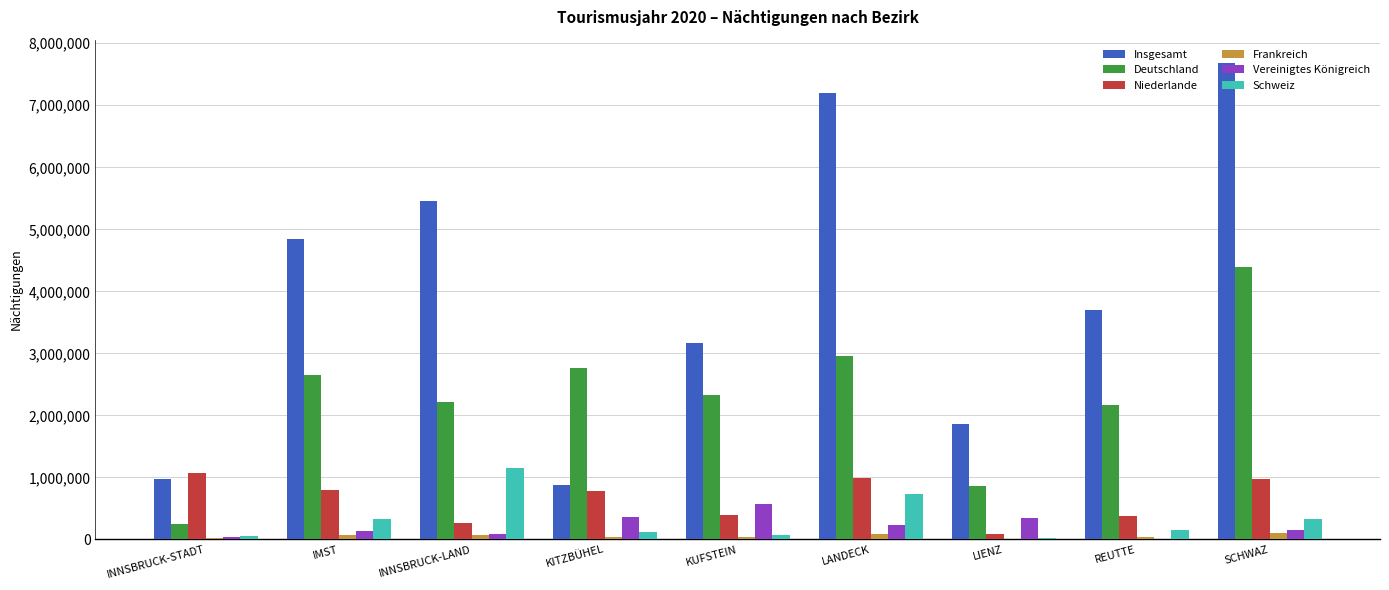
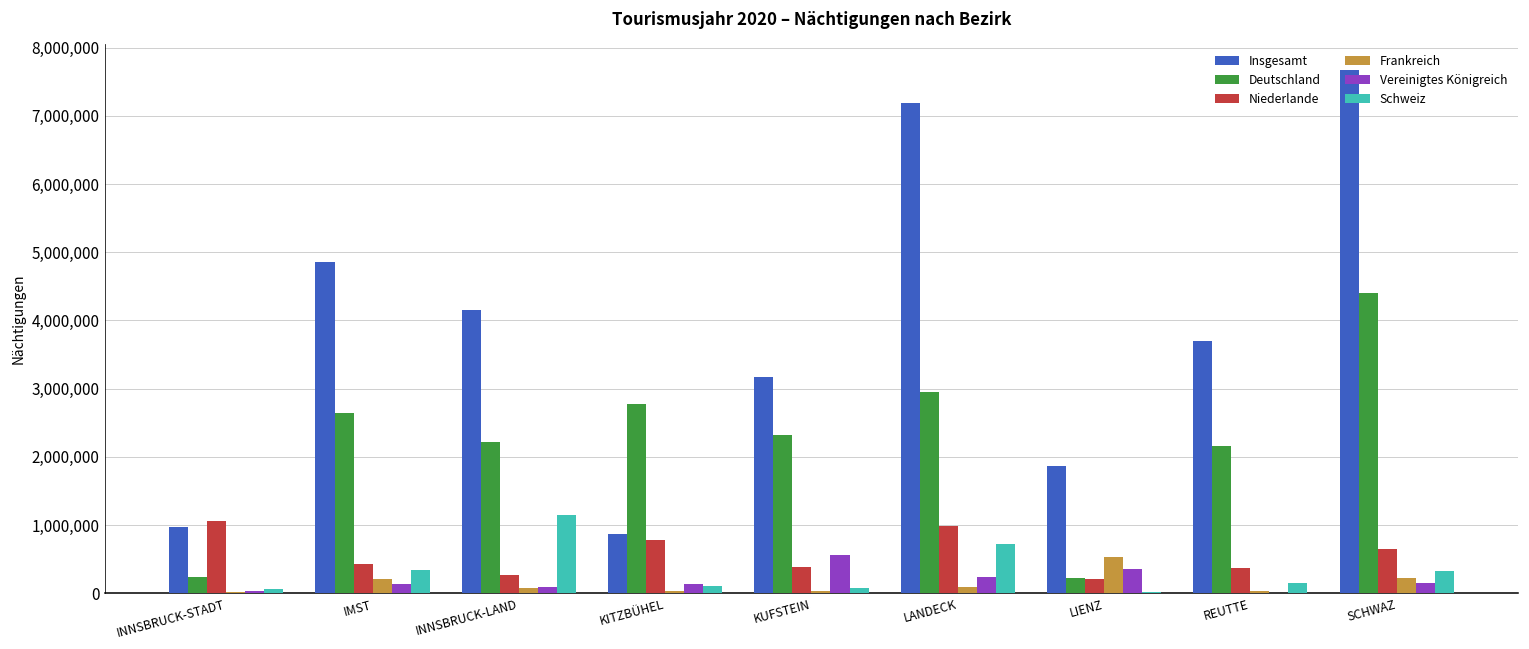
  {
    "Insgesamt": {
      "INNSBRUCK-STADT": "1,000,000",
      "IMST": "4,900,000",
-     "INNSBRUCK-LAND": "5,500,000",
+     "INNSBRUCK-LAND": "4,100,000",
      "KITZBÜHEL": "900,000",
      "KUFSTEIN": "3,200,000",
      "LANDECK": "7,200,000",
      "LIENZ": "1,900,000",
      "REUTTE": "3,700,000",
      "SCHWAZ": "7,700,000"
    },
    "Deutschland": {
      "INNSBRUCK-STADT": "200,000",
      "IMST": "2,600,000",
      "INNSBRUCK-LAND": "2,200,000",
      "KITZBÜHEL": "2,800,000",
      "KUFSTEIN": "2,300,000",
      "LANDECK": "2,900,000",
-     "LIENZ": "900,000",
+     "LIENZ": "200,000",
      "REUTTE": "2,200,000",
      "SCHWAZ": "4,400,000"
    },
    "Niederlande": {
      "INNSBRUCK-STADT": "1,100,000",
-     "IMST": "800,000",
+     "IMST": "400,000",
      "INNSBRUCK-LAND": "300,000",
      "KITZBÜHEL": "800,000",
      "KUFSTEIN": "400,000",
      "LANDECK": "1,000,000",
-     "LIENZ": "100,000",
+     "LIENZ": "200,000",
      "REUTTE": "400,000",
-     "SCHWAZ": "1,000,000"
+     "SCHWAZ": "700,000"
    },
    "Frankreich": {
-     "IMST": "100,000",
+     "IMST": "200,000",
      "INNSBRUCK-LAND": "100,000",
      "LANDECK": "100,000",
-     "LIENZ": "0",
-     "SCHWAZ": "100,000"
+     "LIENZ": "500,000",
+     "SCHWAZ": "200,000"
    },
    "Vereinigtes Königreich": {
      "IMST": "100,000",
      "INNSBRUCK-LAND": "100,000",
-     "KITZBÜHEL": "400,000",
+     "KITZBÜHEL": "100,000",
      "KUFSTEIN": "600,000",
      "LANDECK": "200,000",
      "LIENZ": "400,000",
      "SCHWAZ": "100,000"
    },
    "Schweiz": {
      "INNSBRUCK-STADT": "100,000",
      "IMST": "300,000",
      "INNSBRUCK-LAND": "1,200,000",
      "KITZBÜHEL": "100,000",
      "KUFSTEIN": "100,000",
      "LANDECK": "700,000",
      "REUTTE": "200,000",
      "SCHWAZ": "300,000"
    }
  }
